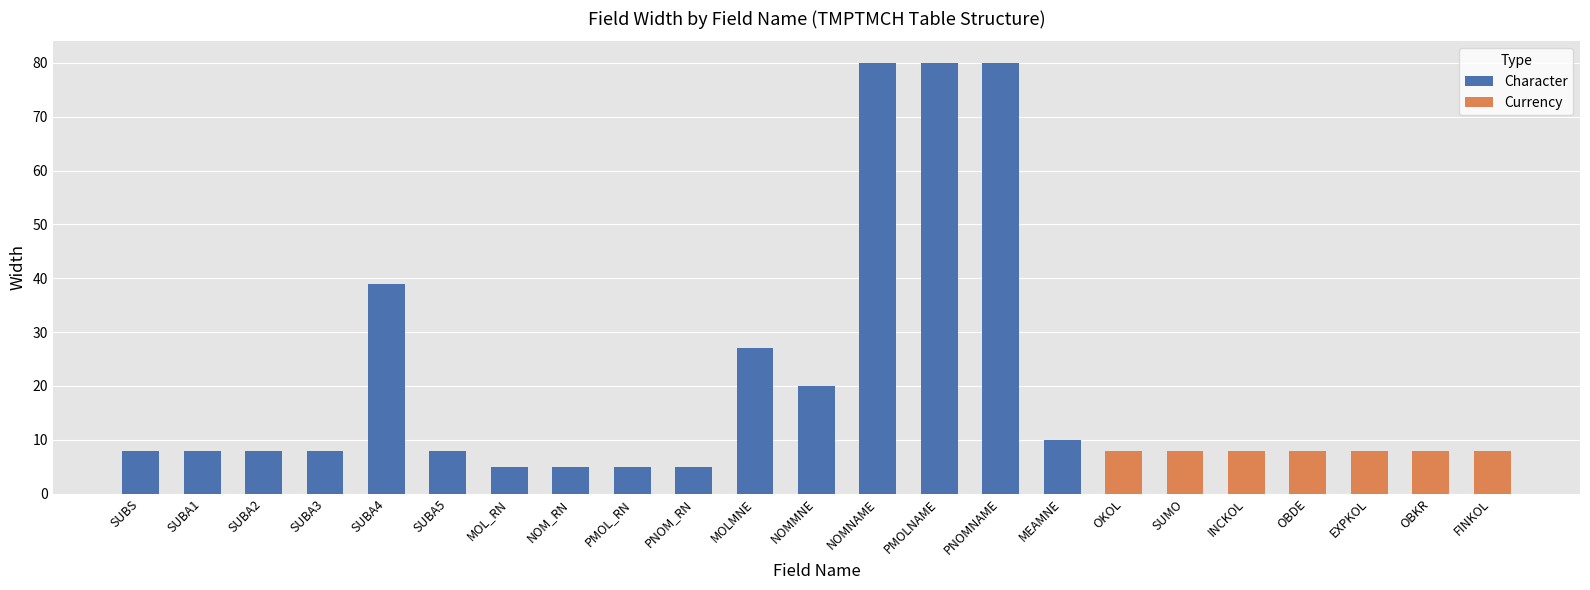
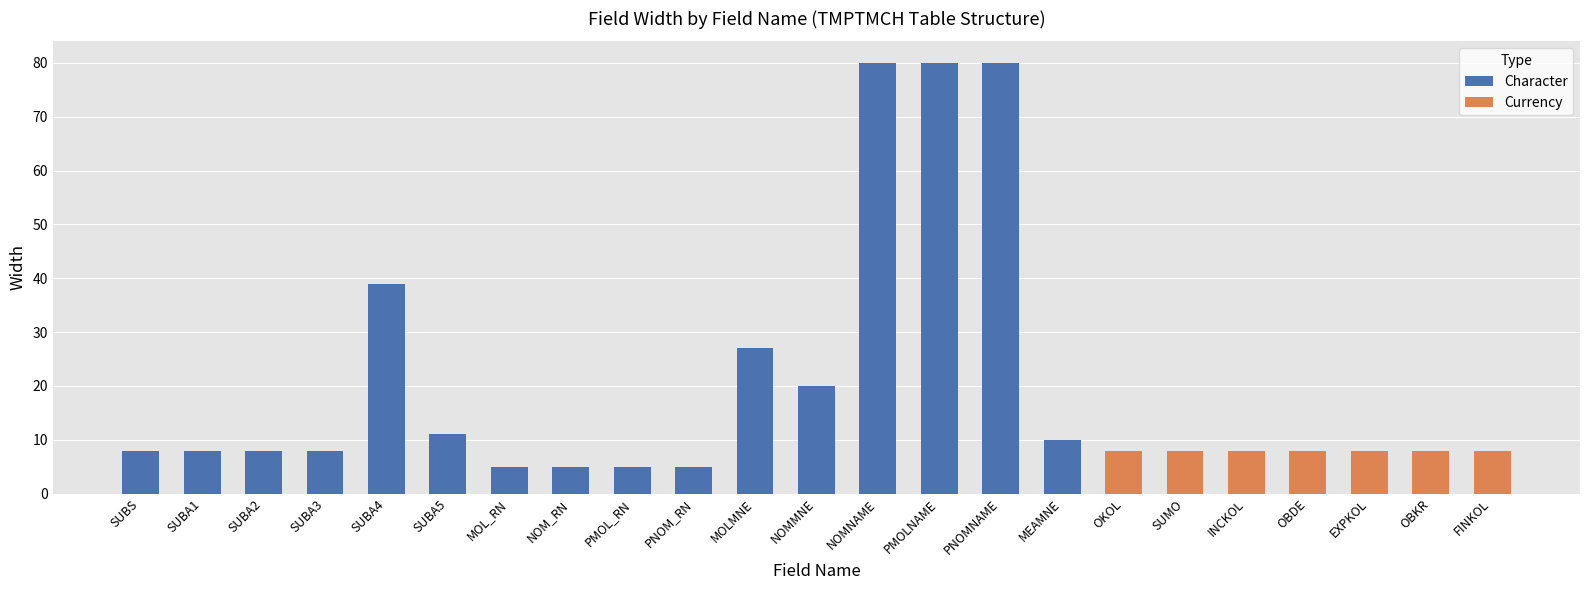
  {
    "Character": {
      "SUBS": 8,
      "SUBA1": 8,
      "SUBA2": 8,
      "SUBA3": 8,
      "SUBA4": 39,
-     "SUBA5": 8,
+     "SUBA5": 11,
      "MOL_RN": 5,
      "NOM_RN": 5,
      "PMOL_RN": 5,
      "PNOM_RN": 5,
      "MOLMNE": 27,
      "NOMMNE": 20,
      "NOMNAME": 80,
      "PMOLNAME": 80,
      "PNOMNAME": 80,
      "MEAMNE": 10
    },
    "Currency": {
      "OKOL": 8,
      "SUMO": 8,
      "INCKOL": 8,
      "OBDE": 8,
      "EXPKOL": 8,
      "OBKR": 8,
      "FINKOL": 8
    }
  }
